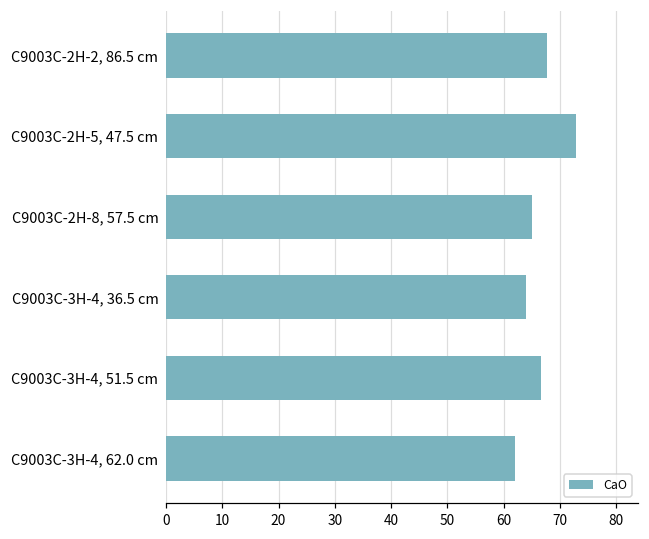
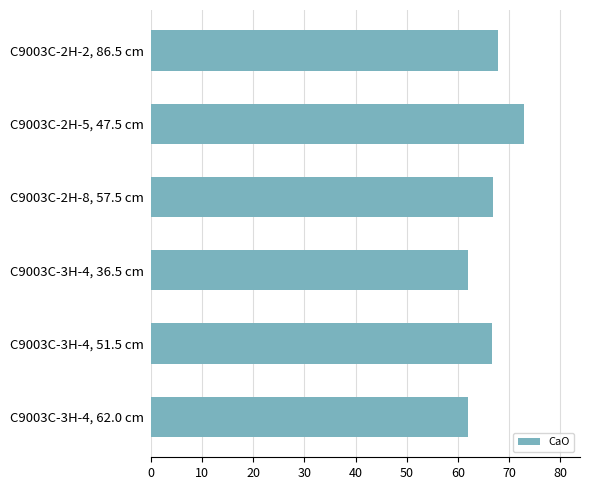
  {
    "C9003C-2H-2, 86.5 cm": 68,
    "C9003C-2H-5, 47.5 cm": 73,
-   "C9003C-2H-8, 57.5 cm": 65,
-   "C9003C-3H-4, 36.5 cm": 64,
+   "C9003C-2H-8, 57.5 cm": 67,
+   "C9003C-3H-4, 36.5 cm": 62,
    "C9003C-3H-4, 51.5 cm": 67,
    "C9003C-3H-4, 62.0 cm": 62
  }
